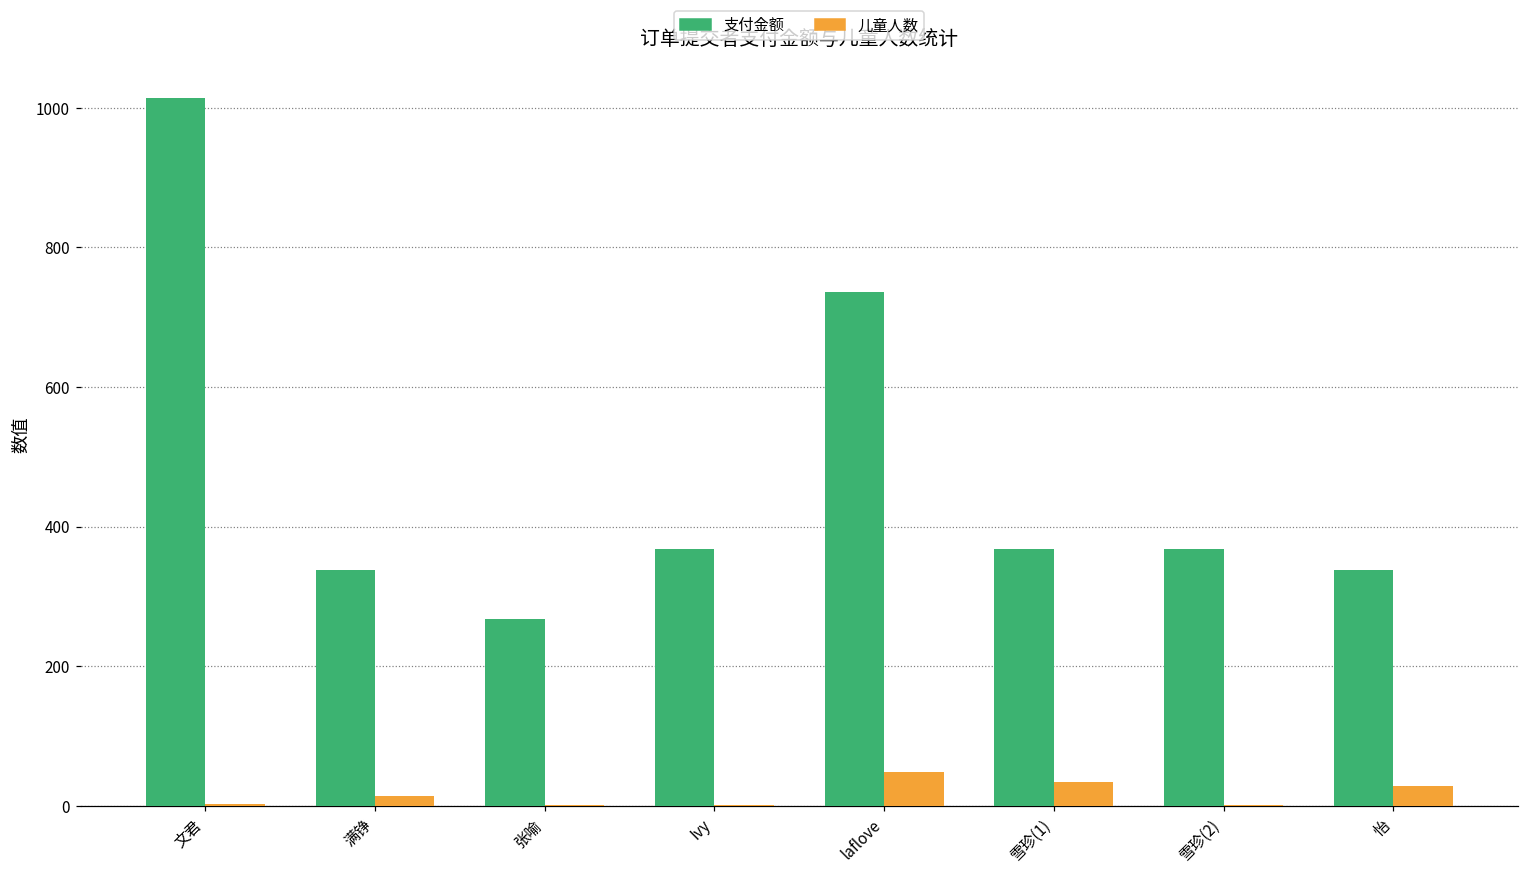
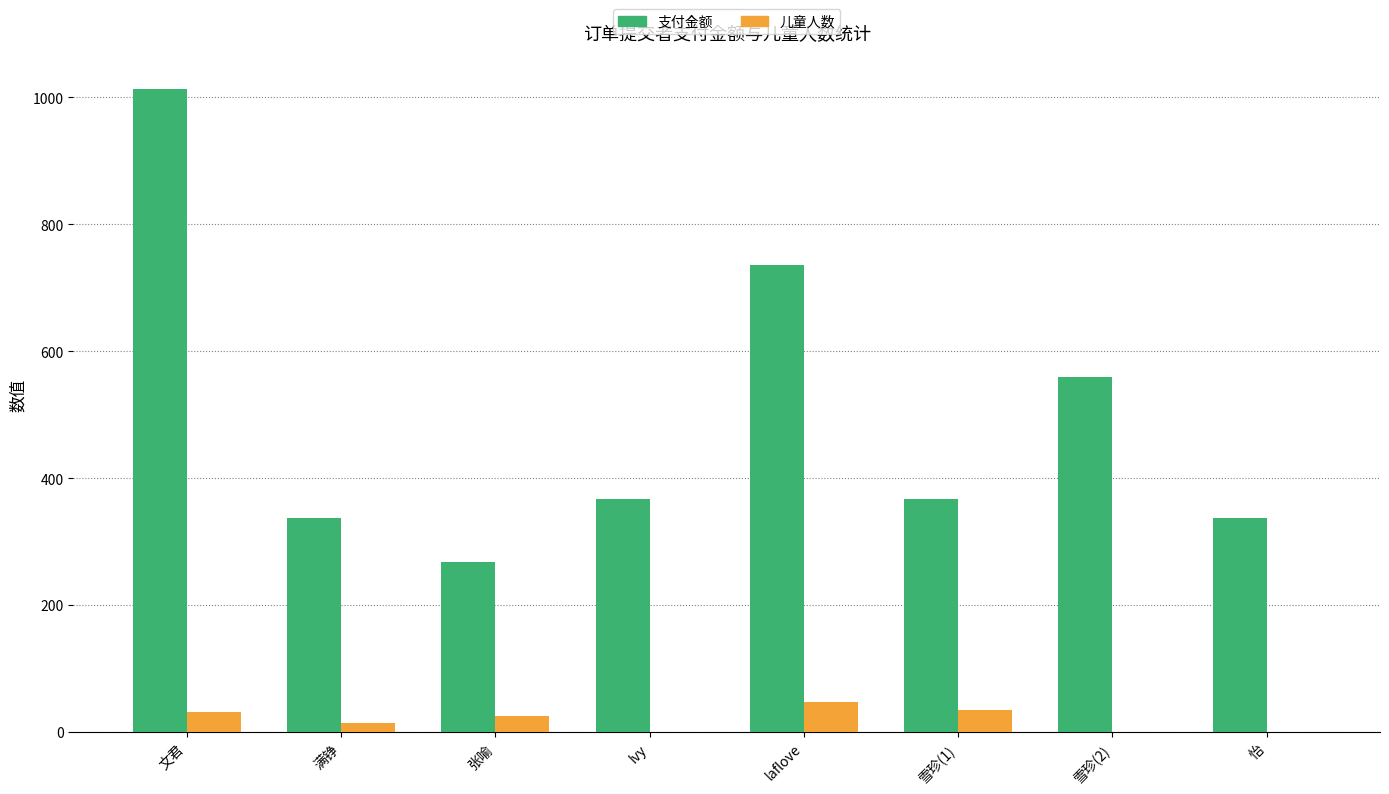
  {
    "支付金额": {
      "文君": 1010,
      "满铮": 340,
      "张喻": 270,
      "Ivy": 370,
      "laflove": 740,
      "雪珍(1)": 370,
-     "雪珍(2)": 370,
+     "雪珍(2)": 560,
      "怡": 340
    },
    "儿童人数": {
-     "文君": 0,
+     "文君": 30,
      "满铮": 10,
-     "张喻": 0,
+     "张喻": 30,
      "laflove": 50,
      "雪珍(1)": 40,
-     "怡": 30
+     "怡": 0
    }
  }
